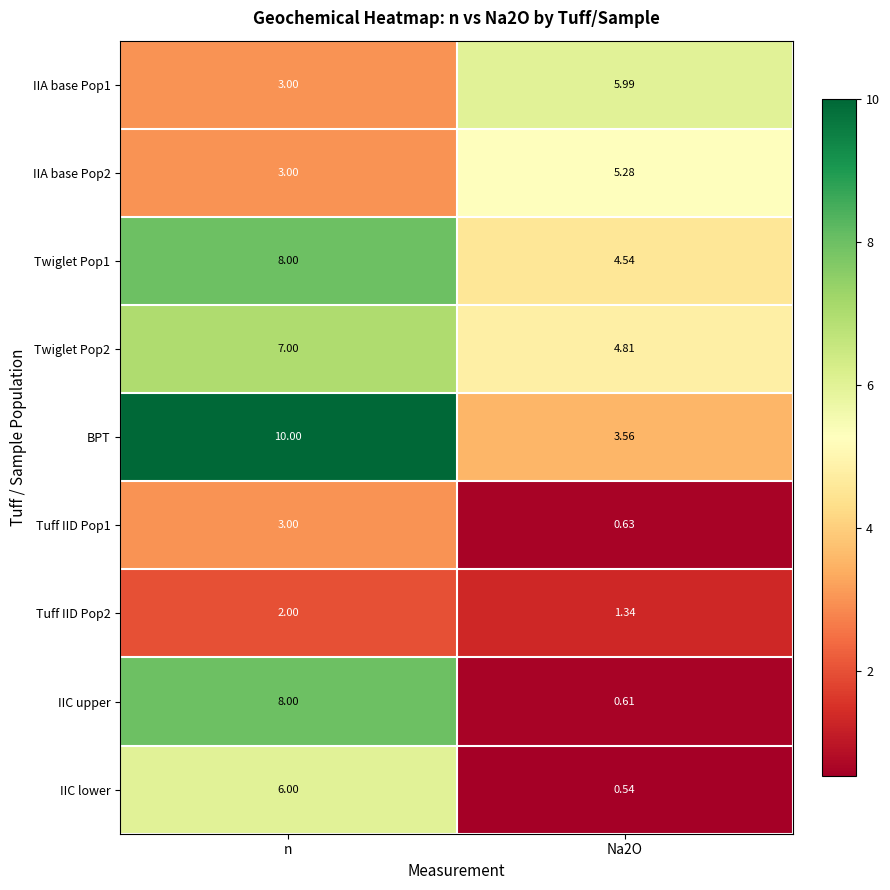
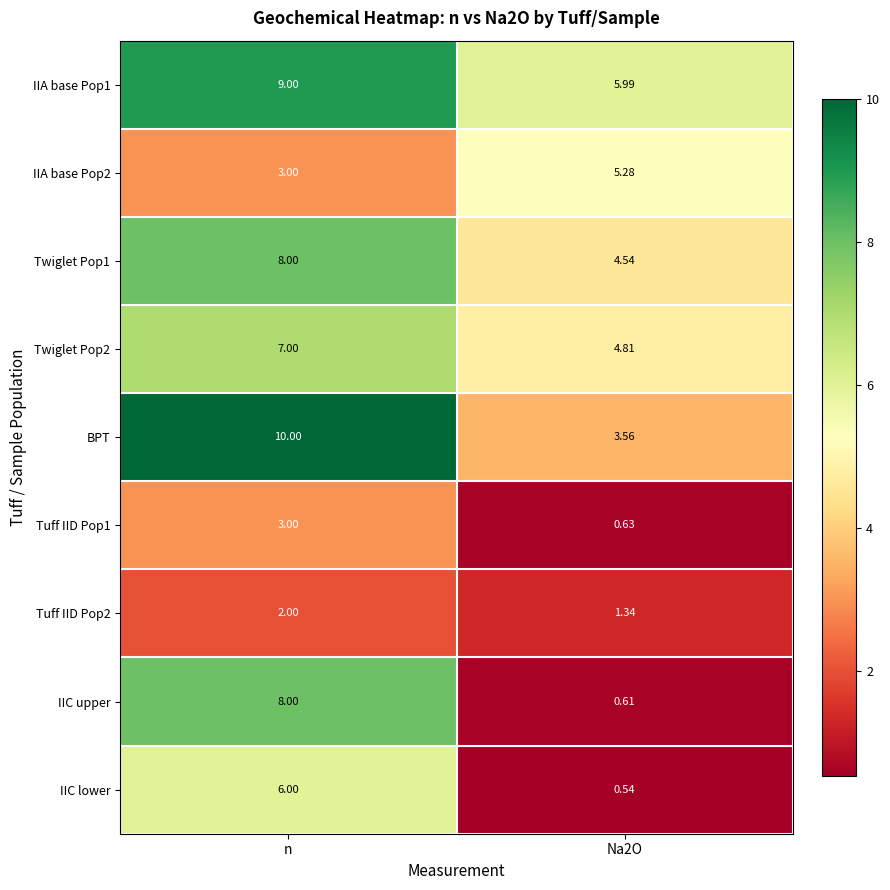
  {
    "IIA base Pop1": {
-     "n": 3.00,
+     "n": 9.00,
      "Na2O": 5.99
    },
    "IIA base Pop2": {
      "n": 3.00,
      "Na2O": 5.28
    },
    "Twiglet Pop1": {
      "n": 8.00,
      "Na2O": 4.54
    },
    "Twiglet Pop2": {
      "n": 7.00,
      "Na2O": 4.81
    },
    "BPT": {
      "n": 10.00,
      "Na2O": 3.56
    },
    "Tuff IID Pop1": {
      "n": 3.00,
      "Na2O": 0.63
    },
    "Tuff IID Pop2": {
      "n": 2.00,
      "Na2O": 1.34
    },
    "IIC upper": {
      "n": 8.00,
      "Na2O": 0.61
    },
    "IIC lower": {
      "n": 6.00,
      "Na2O": 0.54
    }
  }
